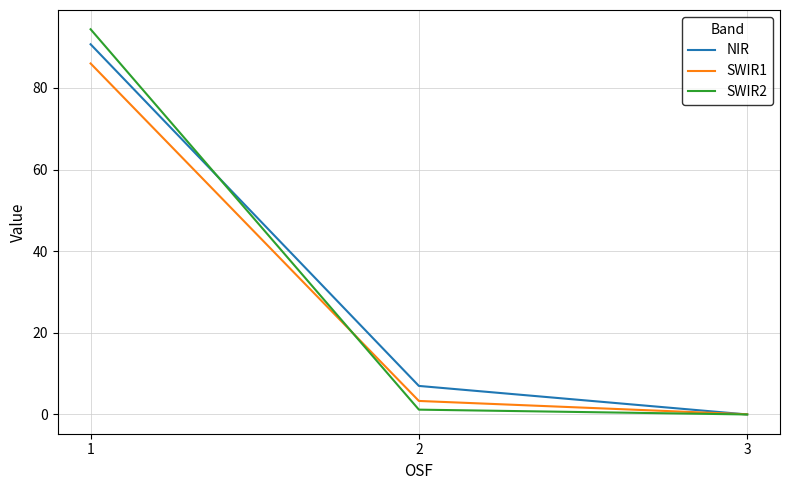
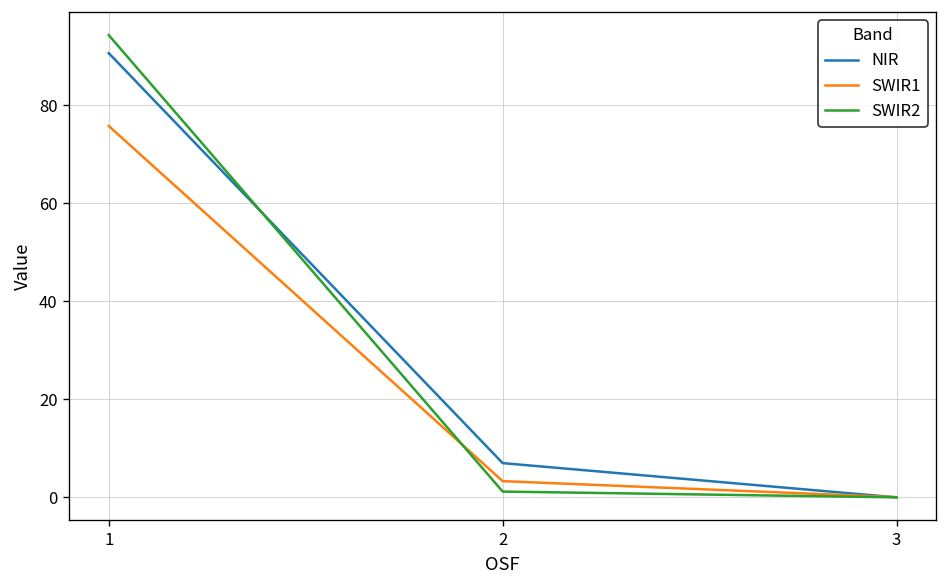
  {
    "NIR": {
      "1": 91,
      "2": 7
    },
    "SWIR1": {
-     "1": 86,
+     "1": 76,
      "2": 3
    },
    "SWIR2": {
      "1": 94,
      "2": 1
    }
  }
